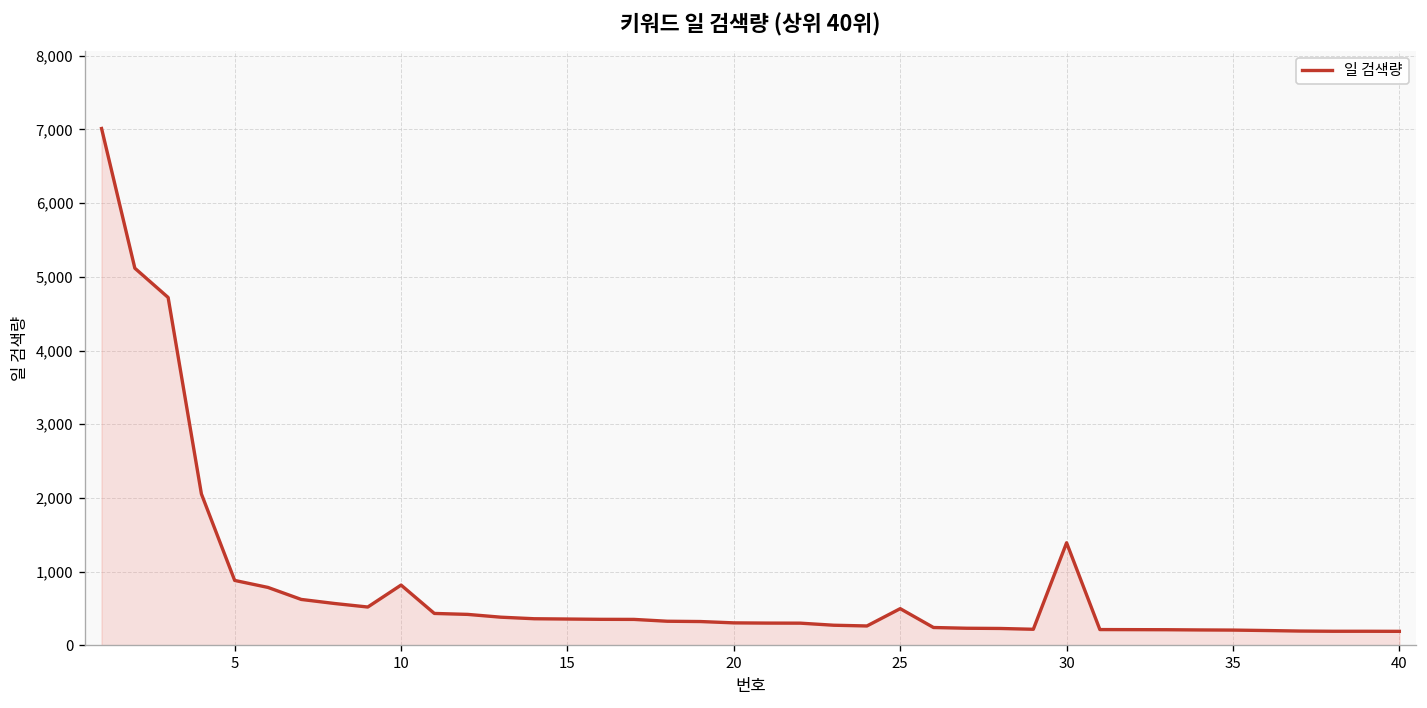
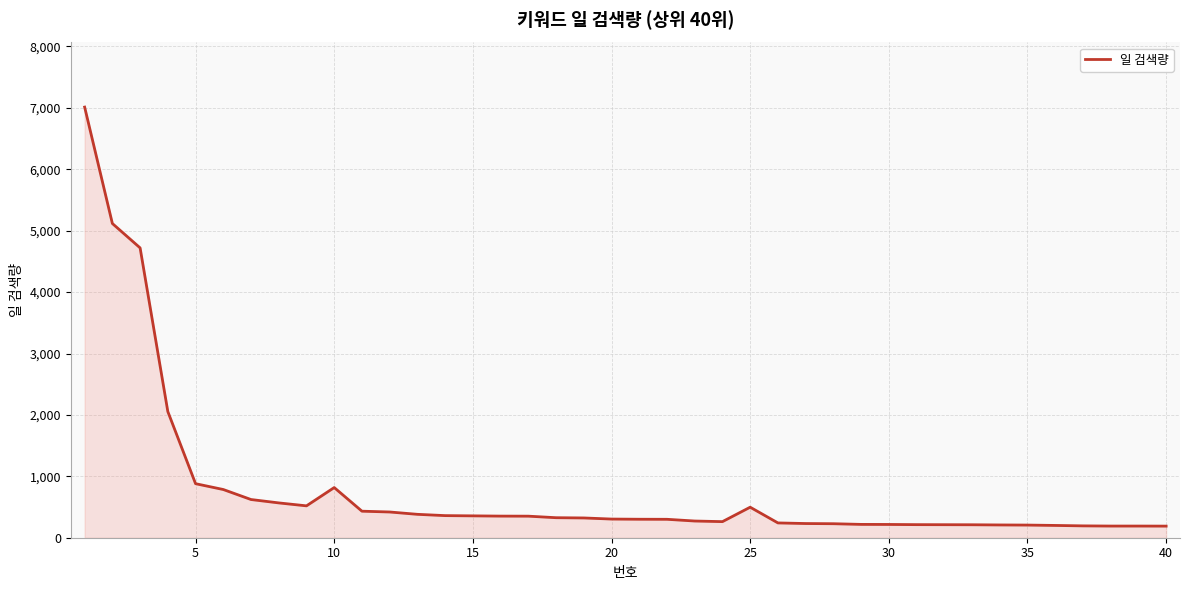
  {
    "5": "900",
    "10": "800",
    "15": "400",
    "20": "300",
    "25": "500",
-   "30": "1,400",
+   "30": "200",
    "35": "200",
    "40": "200"
  }
